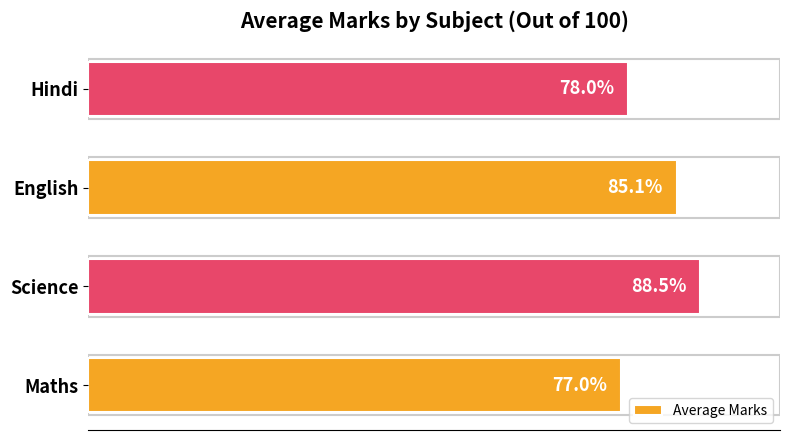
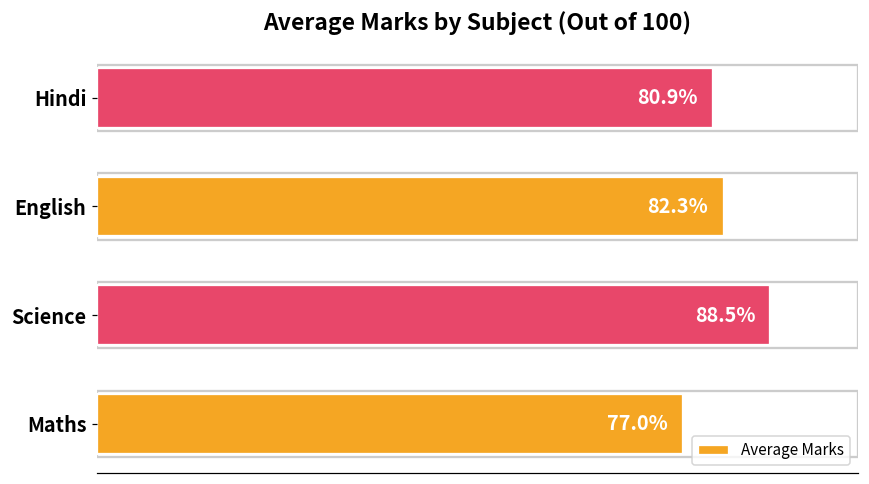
  {
-   "Hindi": "78.0%",
-   "English": "85.1%",
+   "Hindi": "80.9%",
+   "English": "82.3%",
    "Science": "88.5%",
    "Maths": "77.0%"
  }
